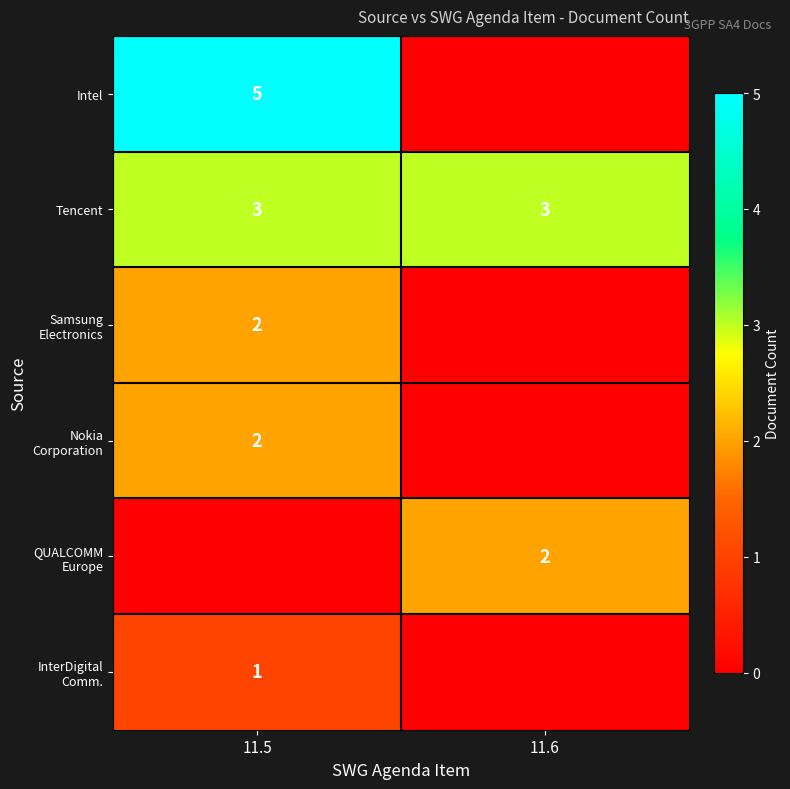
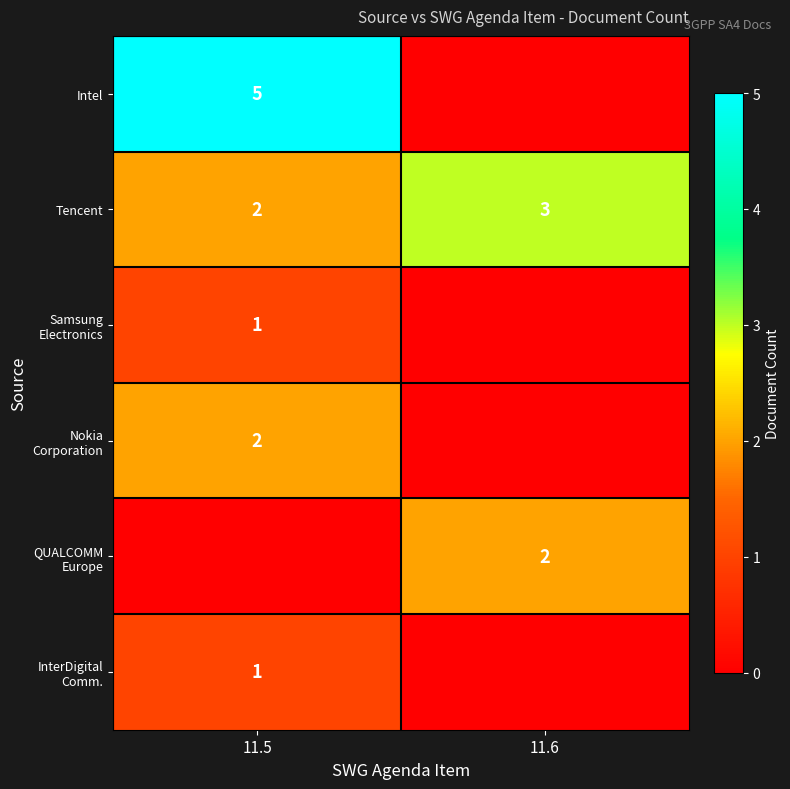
  {
    "Intel": {
      "11.5": 5
    },
    "Tencent": {
-     "11.5": 3,
+     "11.5": 2,
      "11.6": 3
    },
    "Samsung Electronics": {
-     "11.5": 2
+     "11.5": 1
    },
    "Nokia Corporation": {
      "11.5": 2
    },
    "QUALCOMM Europe": {
      "11.6": 2
    },
    "InterDigital Comm.": {
      "11.5": 1
    }
  }
